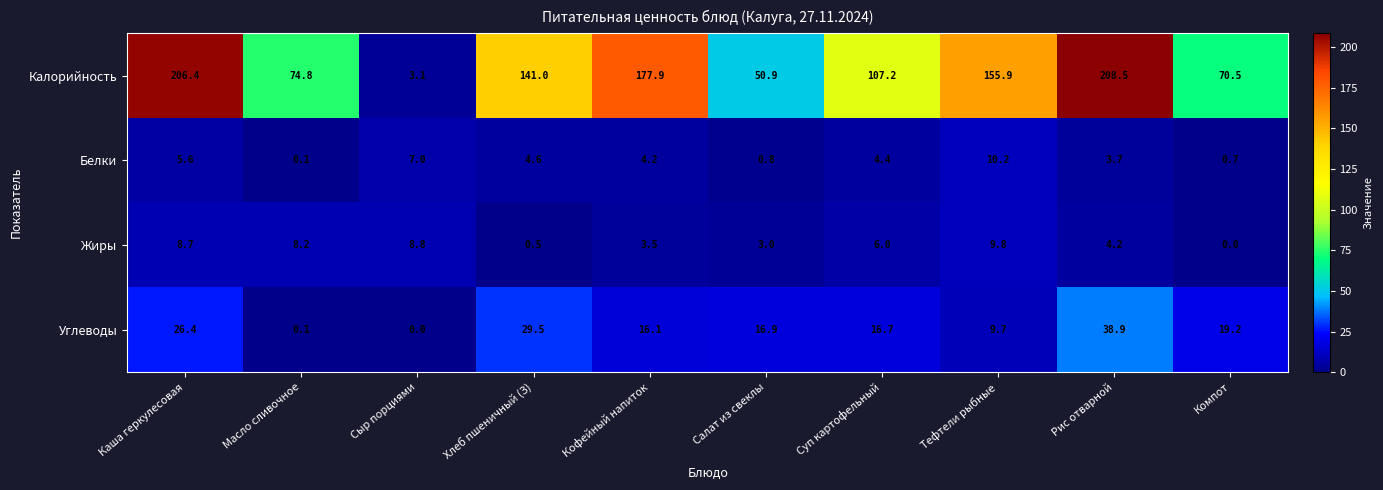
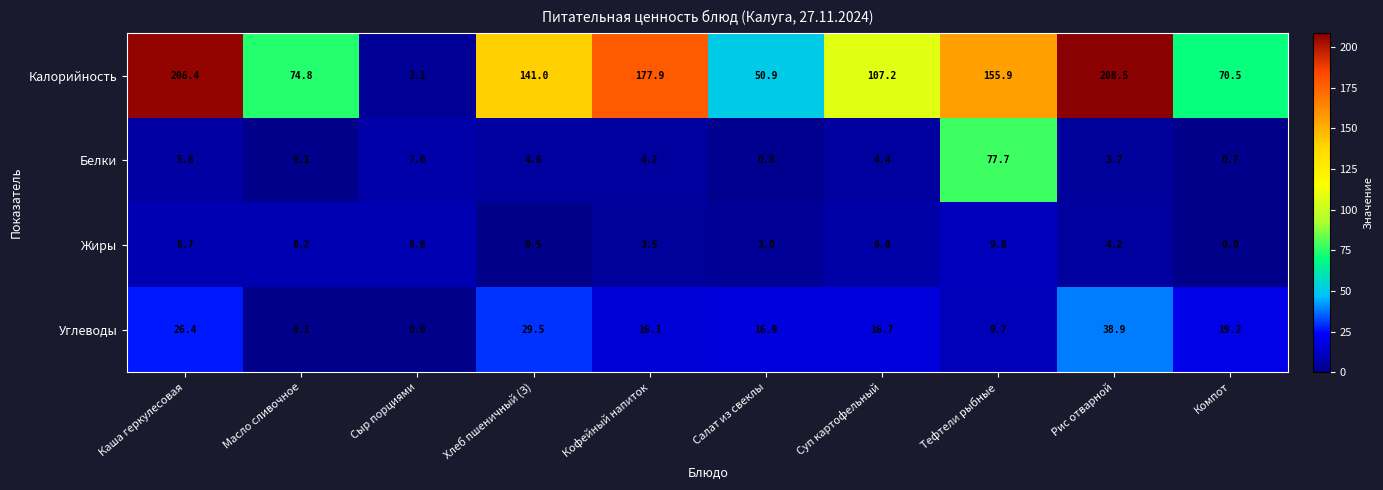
  {
    "Калорийность": {
      "Каша геркулесовая": 206.4,
      "Масло сливочное": 74.8,
      "Сыр порциями": 3.1,
      "Хлеб пшеничный (З)": 141.0,
      "Кофейный напиток": 177.9,
      "Салат из свеклы": 50.9,
      "Суп картофельный": 107.2,
      "Тефтели рыбные": 155.9,
      "Рис отварной": 208.5,
      "Компот": 70.5
    },
    "Белки": {
      "Каша геркулесовая": 5.6,
      "Масло сливочное": 0.1,
      "Сыр порциями": 7.0,
      "Хлеб пшеничный (З)": 4.6,
      "Кофейный напиток": 4.2,
      "Салат из свеклы": 0.8,
      "Суп картофельный": 4.4,
-     "Тефтели рыбные": 10.2,
+     "Тефтели рыбные": 77.7,
      "Рис отварной": 3.7,
      "Компот": 0.7
    },
    "Жиры": {
      "Каша геркулесовая": 8.7,
      "Масло сливочное": 8.2,
      "Сыр порциями": 8.8,
      "Хлеб пшеничный (З)": 0.5,
      "Кофейный напиток": 3.5,
      "Салат из свеклы": 3.0,
      "Суп картофельный": 6.0,
      "Тефтели рыбные": 9.8,
      "Рис отварной": 4.2,
      "Компот": 0.0
    },
    "Углеводы": {
      "Каша геркулесовая": 26.4,
      "Масло сливочное": 0.1,
      "Сыр порциями": 0.0,
      "Хлеб пшеничный (З)": 29.5,
      "Кофейный напиток": 16.1,
      "Салат из свеклы": 16.9,
      "Суп картофельный": 16.7,
      "Тефтели рыбные": 9.7,
      "Рис отварной": 38.9,
      "Компот": 19.2
    }
  }
